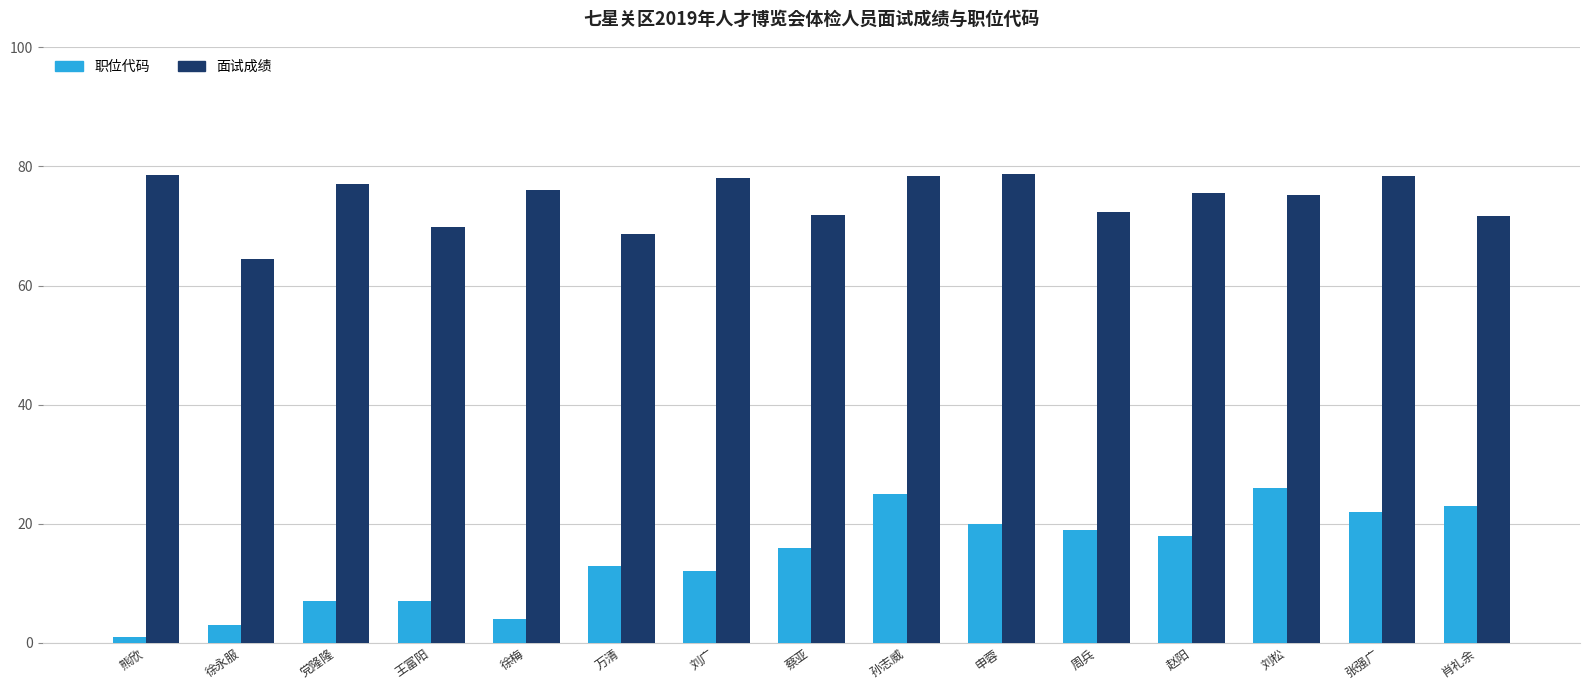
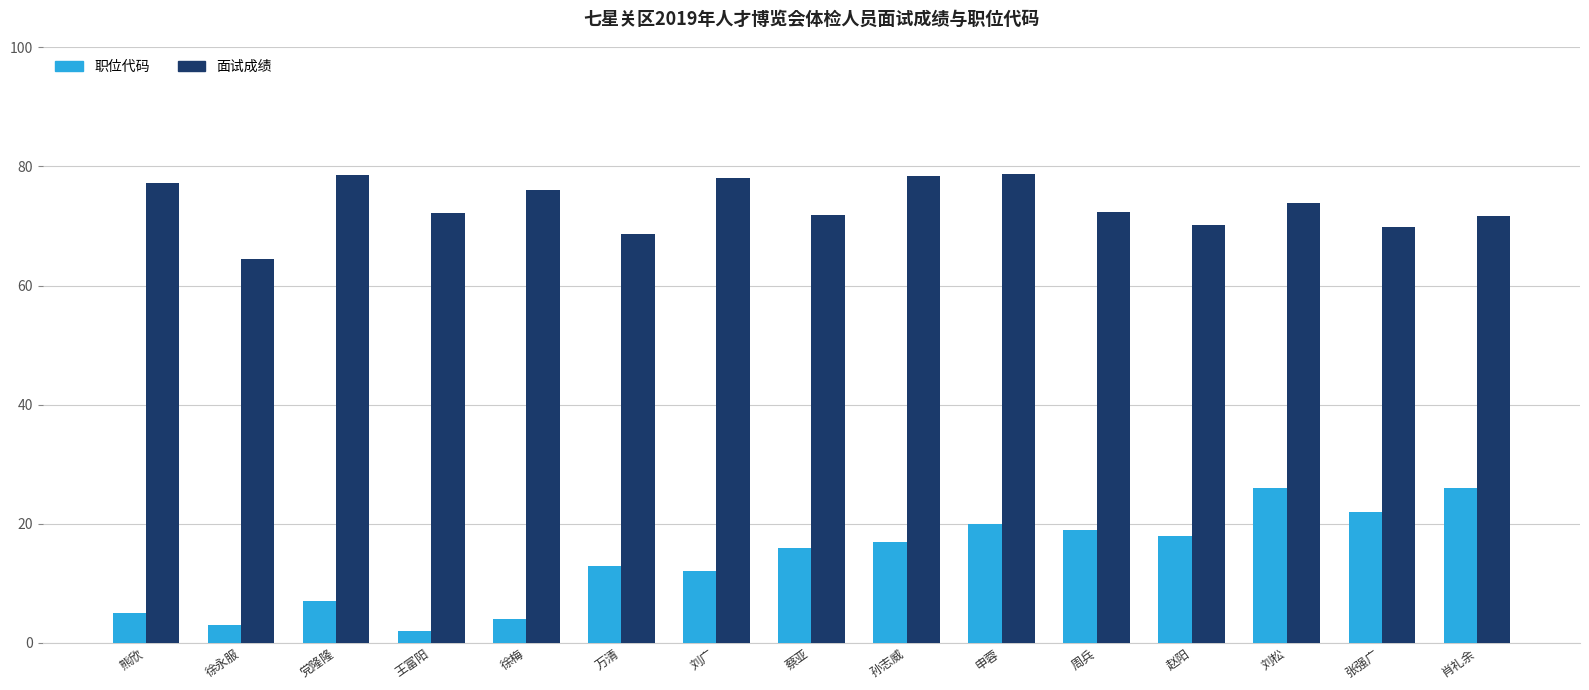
  {
    "职位代码": {
-     "熊欣": 1,
+     "熊欣": 5,
      "徐永服": 3,
      "党隆隆": 7,
-     "王富阳": 7,
+     "王富阳": 2,
      "徐梅": 4,
      "万清": 13,
      "刘广": 12,
      "蔡亚": 16,
-     "孙志威": 25,
+     "孙志威": 17,
      "申蓉": 20,
      "周兵": 19,
      "赵阳": 18,
      "刘松": 26,
      "张强广": 22,
-     "肖礼余": 23
+     "肖礼余": 26
    },
    "面试成绩": {
-     "熊欣": 79,
+     "熊欣": 77,
      "徐永服": 65,
-     "党隆隆": 77,
-     "王富阳": 70,
+     "党隆隆": 79,
+     "王富阳": 72,
      "徐梅": 76,
      "万清": 69,
      "刘广": 78,
      "蔡亚": 72,
      "孙志威": 78,
      "申蓉": 79,
      "周兵": 72,
-     "赵阳": 76,
-     "刘松": 75,
-     "张强广": 78,
+     "赵阳": 70,
+     "刘松": 74,
+     "张强广": 70,
      "肖礼余": 72
    }
  }
